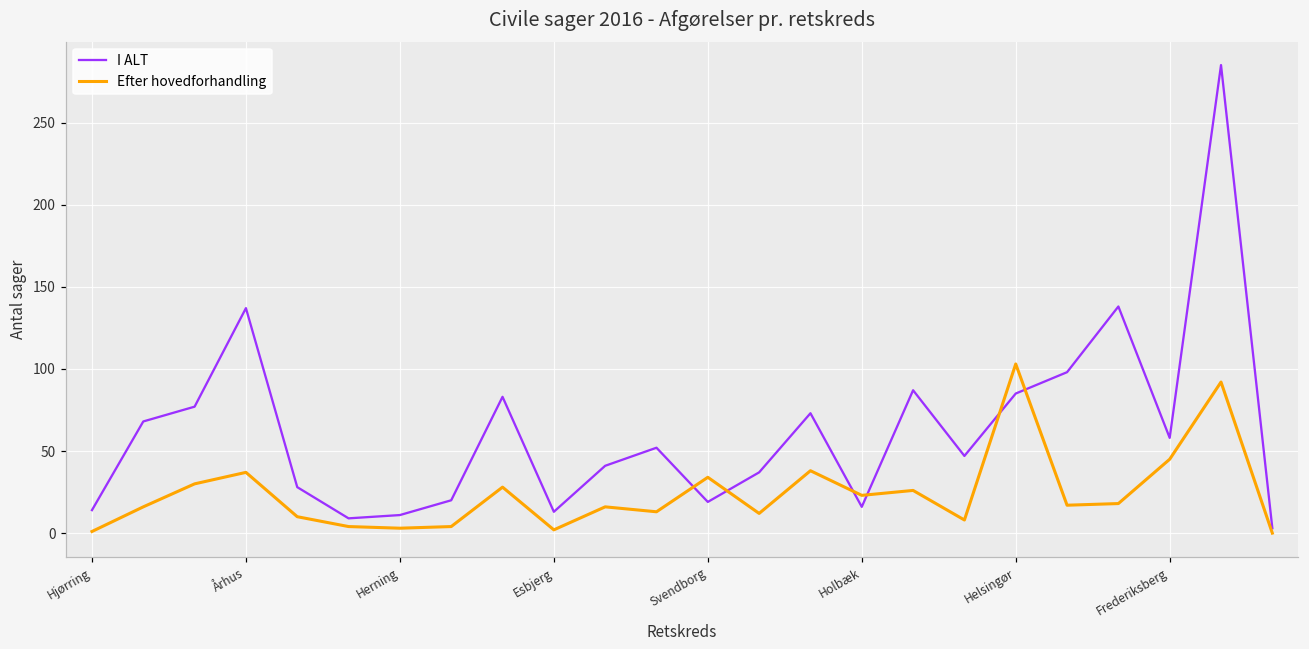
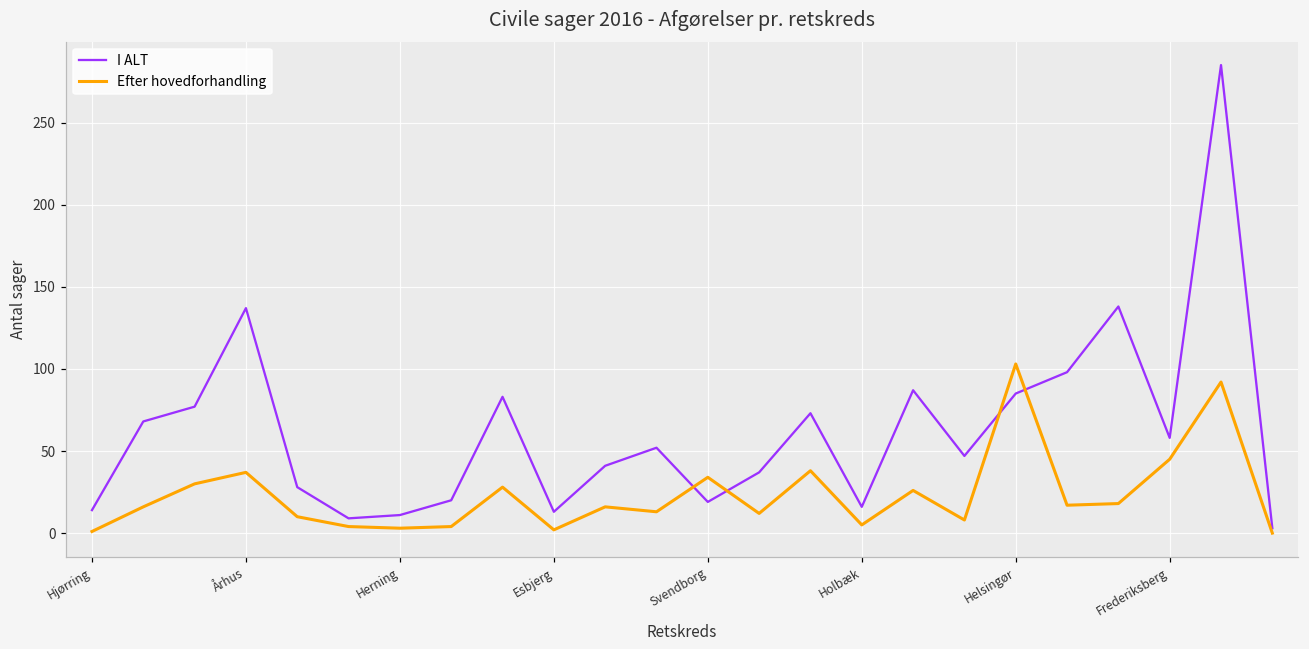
  {
    "I ALT": {
      "Hjørring": 14,
      "Århus": 137,
      "Herning": 11,
      "Esbjerg": 13,
      "Svendborg": 19,
      "Holbæk": 16,
      "Helsingør": 85,
      "Frederiksberg": 58
    },
    "Efter hovedforhandling": {
      "Hjørring": 1,
      "Århus": 37,
      "Herning": 3,
      "Esbjerg": 2,
      "Svendborg": 34,
-     "Holbæk": 23,
+     "Holbæk": 5,
      "Helsingør": 103,
      "Frederiksberg": 45
    }
  }
